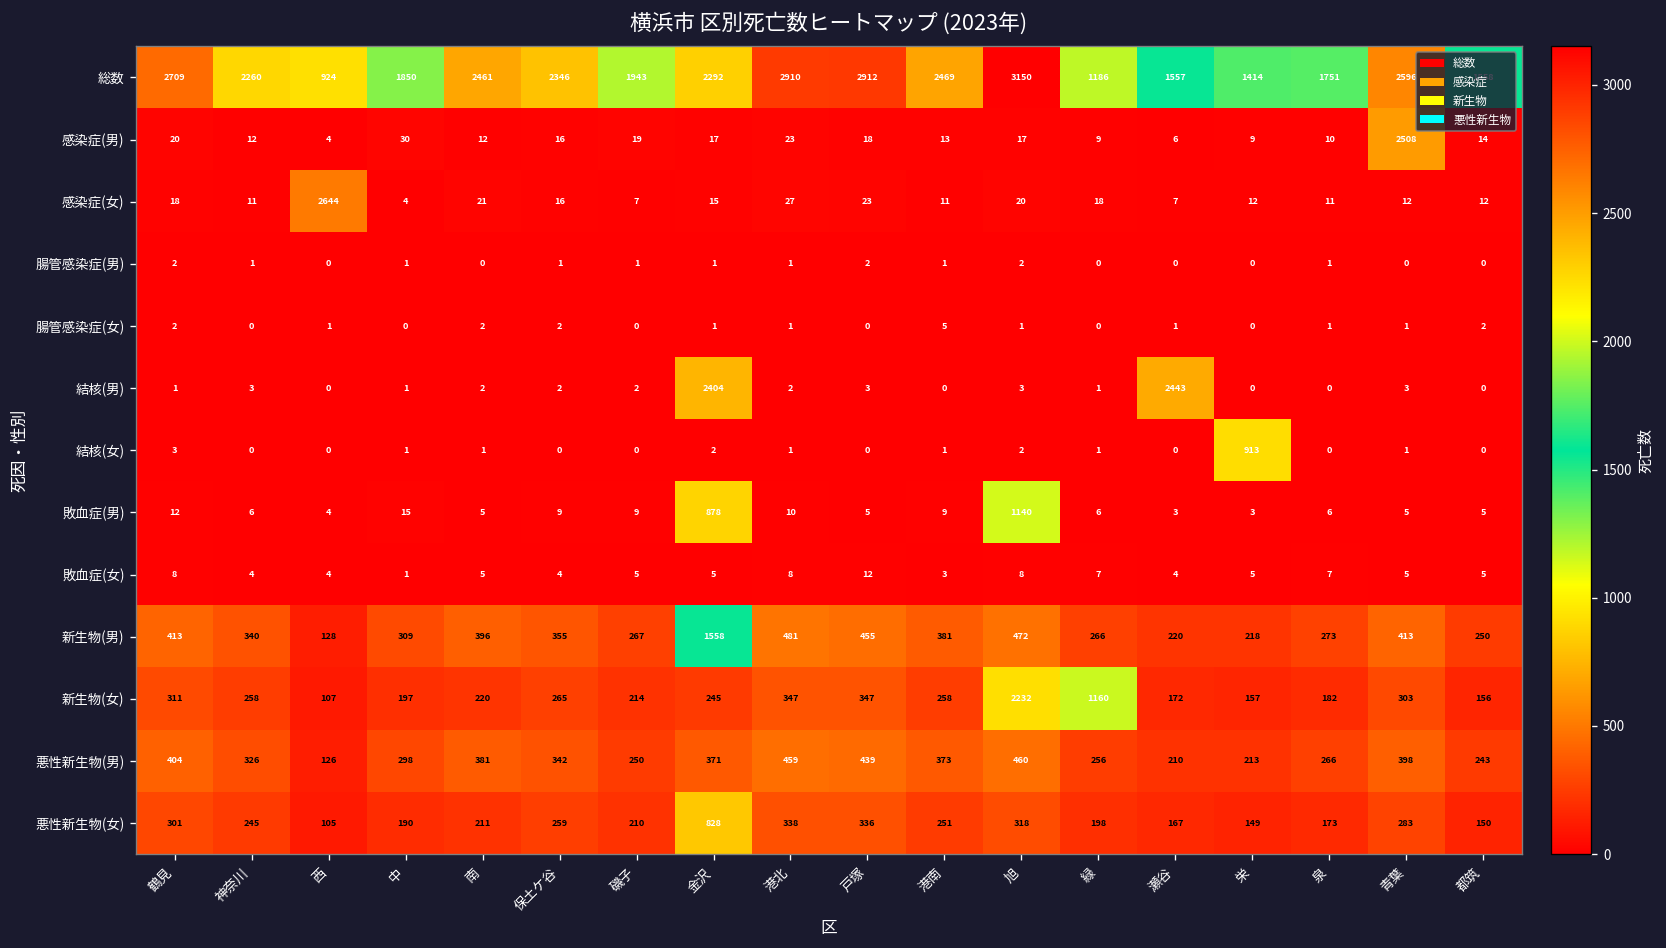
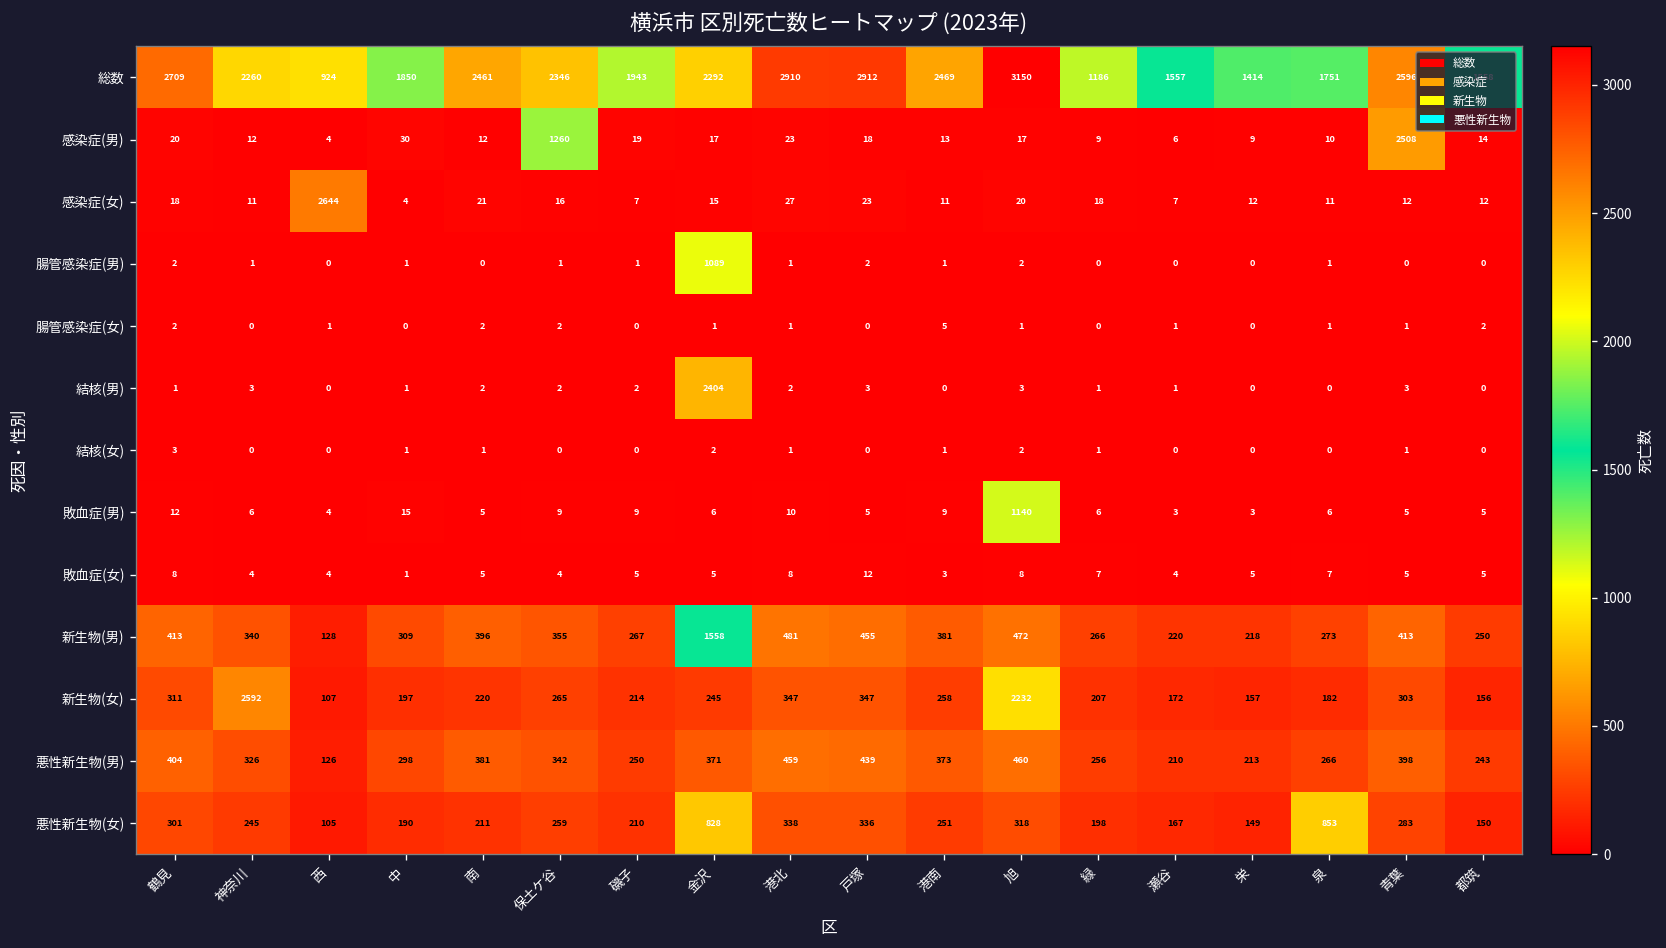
  {
    "感染症(男)": {
      "鶴見": 20,
      "神奈川": 12,
      "西": 4,
      "中": 30,
      "南": 12,
-     "保土ケ谷": 16,
+     "保土ケ谷": 1260,
      "磯子": 19,
      "金沢": 17,
      "港北": 23,
      "戸塚": 18,
      "港南": 13,
      "旭": 17,
      "緑": 9,
      "瀬谷": 6,
      "栄": 9,
      "泉": 10,
      "青葉": 2508,
      "都筑": 14
    },
    "腸管感染症(男)": {
      "鶴見": 2,
      "神奈川": 1,
      "西": 0,
      "中": 1,
      "南": 0,
      "保土ケ谷": 1,
      "磯子": 1,
-     "金沢": 1,
+     "金沢": 1089,
      "港北": 1,
      "戸塚": 2,
      "港南": 1,
      "旭": 2,
      "緑": 0,
      "瀬谷": 0,
      "栄": 0,
      "泉": 1,
      "青葉": 0,
      "都筑": 0
    },
    "結核(男)": {
      "鶴見": 1,
      "神奈川": 3,
      "西": 0,
      "中": 1,
      "南": 2,
      "保土ケ谷": 2,
      "磯子": 2,
      "金沢": 2404,
      "港北": 2,
      "戸塚": 3,
      "港南": 0,
      "旭": 3,
      "緑": 1,
-     "瀬谷": 2443,
+     "瀬谷": 1,
      "栄": 0,
      "泉": 0,
      "青葉": 3,
      "都筑": 0
    },
    "結核(女)": {
      "鶴見": 3,
      "神奈川": 0,
      "西": 0,
      "中": 1,
      "南": 1,
      "保土ケ谷": 0,
      "磯子": 0,
      "金沢": 2,
      "港北": 1,
      "戸塚": 0,
      "港南": 1,
      "旭": 2,
      "緑": 1,
      "瀬谷": 0,
-     "栄": 913,
+     "栄": 0,
      "泉": 0,
      "青葉": 1,
      "都筑": 0
    },
    "敗血症(男)": {
      "鶴見": 12,
      "神奈川": 6,
      "西": 4,
      "中": 15,
      "南": 5,
      "保土ケ谷": 9,
      "磯子": 9,
-     "金沢": 878,
+     "金沢": 6,
      "港北": 10,
      "戸塚": 5,
      "港南": 9,
      "旭": 1140,
      "緑": 6,
      "瀬谷": 3,
      "栄": 3,
      "泉": 6,
      "青葉": 5,
      "都筑": 5
    },
    "新生物(女)": {
      "鶴見": 311,
-     "神奈川": 258,
+     "神奈川": 2592,
      "西": 107,
      "中": 197,
      "南": 220,
      "保土ケ谷": 265,
      "磯子": 214,
      "金沢": 245,
      "港北": 347,
      "戸塚": 347,
      "港南": 258,
      "旭": 2232,
-     "緑": 1160,
+     "緑": 207,
      "瀬谷": 172,
      "栄": 157,
      "泉": 182,
      "青葉": 303,
      "都筑": 156
    },
    "悪性新生物(女)": {
      "鶴見": 301,
      "神奈川": 245,
      "西": 105,
      "中": 190,
      "南": 211,
      "保土ケ谷": 259,
      "磯子": 210,
      "金沢": 828,
      "港北": 338,
      "戸塚": 336,
      "港南": 251,
      "旭": 318,
      "緑": 198,
      "瀬谷": 167,
      "栄": 149,
-     "泉": 173,
+     "泉": 853,
      "青葉": 283,
      "都筑": 150
    }
  }
